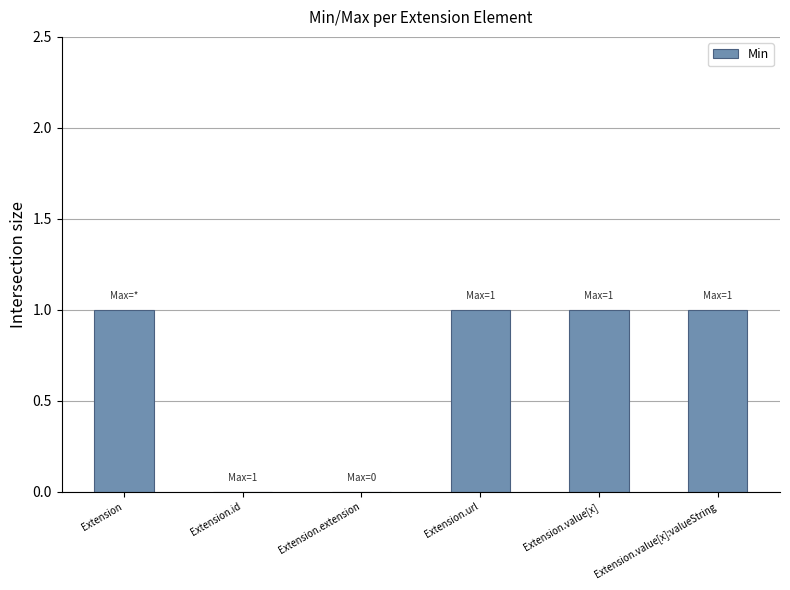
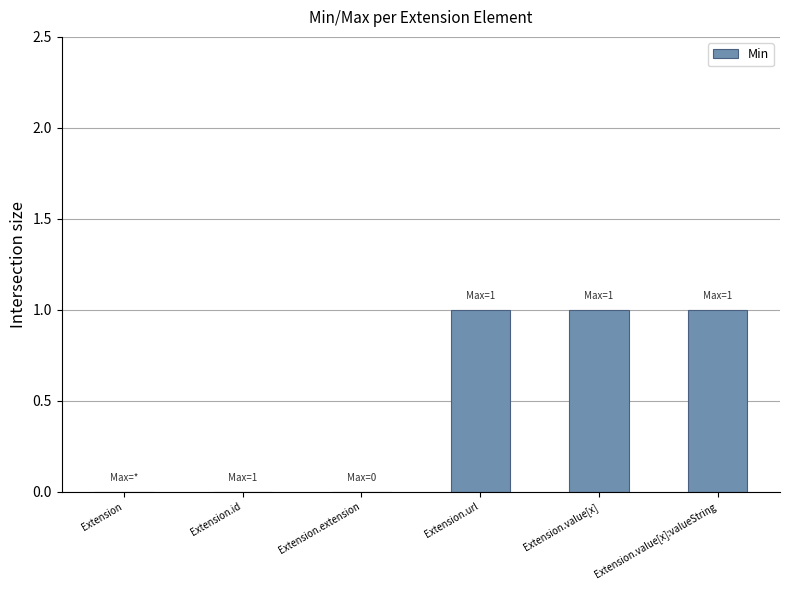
  {
-   "Extension": 1
+   "Extension": 0
  }
